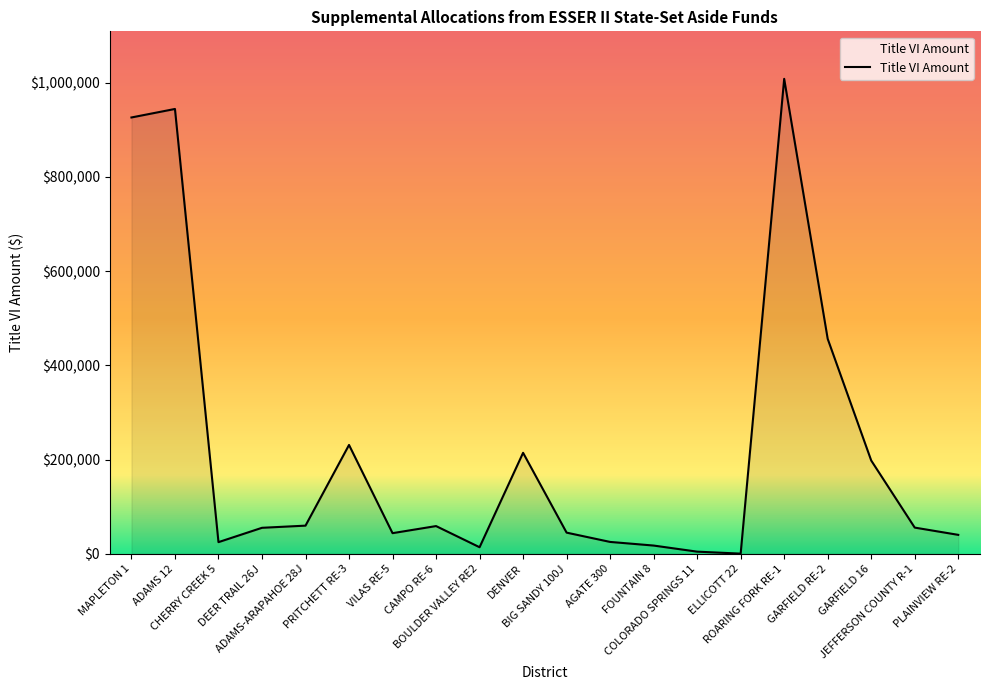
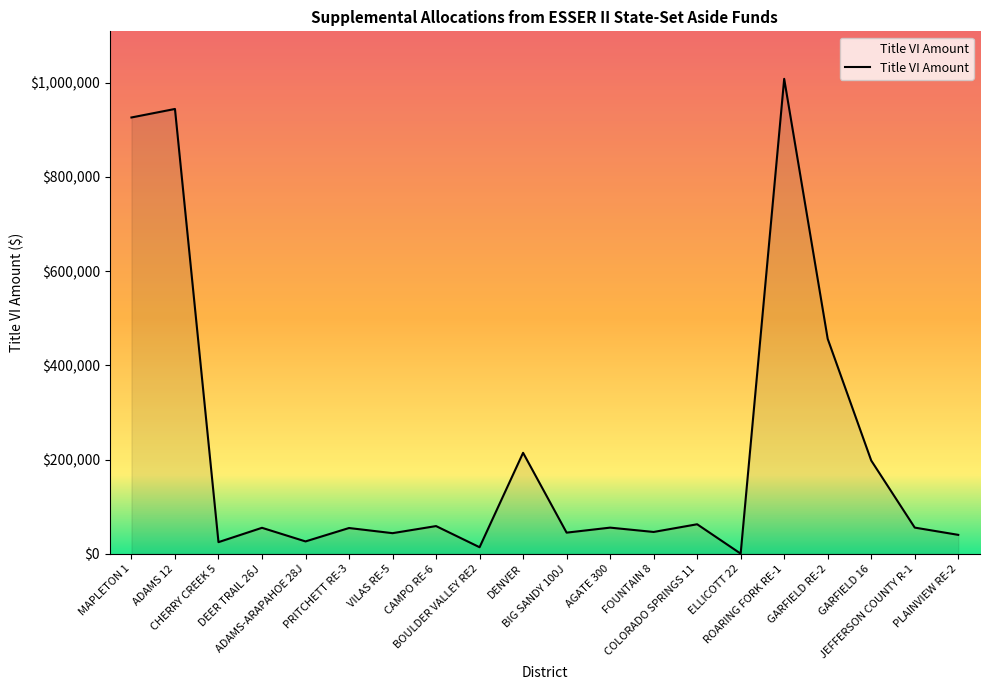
  {
    "MAPLETON 1": "$930,000",
    "ADAMS 12": "$940,000",
    "CHERRY CREEK 5": "$20,000",
    "DEER TRAIL 26J": "$60,000",
-   "ADAMS-ARAPAHOE 28J": "$60,000",
-   "PRITCHETT RE-3": "$230,000",
+   "ADAMS-ARAPAHOE 28J": "$30,000",
+   "PRITCHETT RE-3": "$50,000",
    "VILAS RE-5": "$40,000",
    "CAMPO RE-6": "$60,000",
    "BOULDER VALLEY RE2": "$10,000",
    "DENVER": "$210,000",
    "BIG SANDY 100J": "$50,000",
-   "AGATE 300": "$30,000",
-   "FOUNTAIN 8": "$20,000",
-   "COLORADO SPRINGS 11": "$0",
+   "AGATE 300": "$60,000",
+   "FOUNTAIN 8": "$50,000",
+   "COLORADO SPRINGS 11": "$60,000",
    "ELLICOTT 22": "$0",
    "ROARING FORK RE-1": "$1,010,000",
    "GARFIELD RE-2": "$460,000",
    "GARFIELD 16": "$200,000",
    "JEFFERSON COUNTY R-1": "$60,000",
    "PLAINVIEW RE-2": "$40,000"
  }
